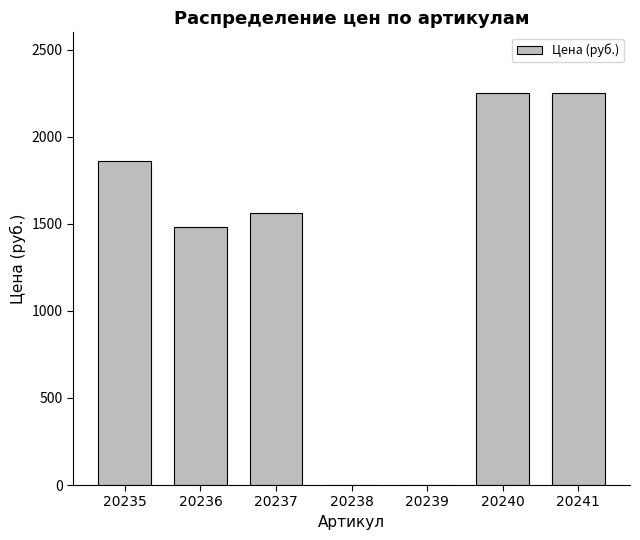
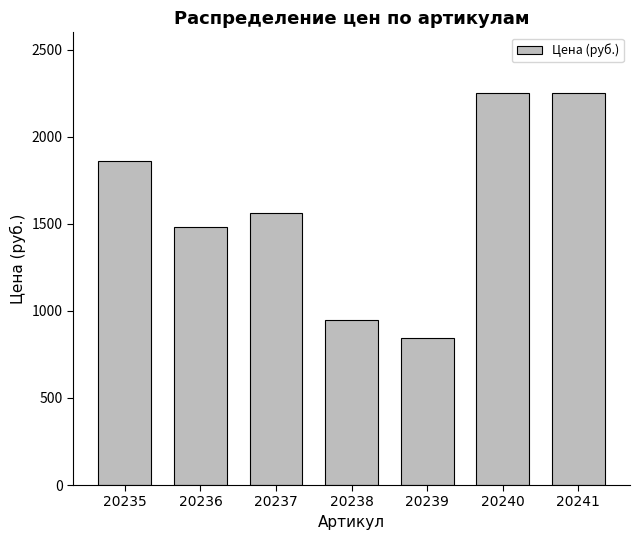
  {
    "20235": 1860,
    "20236": 1480,
    "20237": 1560,
-   "20238": 0,
-   "20239": 0,
+   "20238": 950,
+   "20239": 850,
    "20240": 2250,
    "20241": 2250
  }
